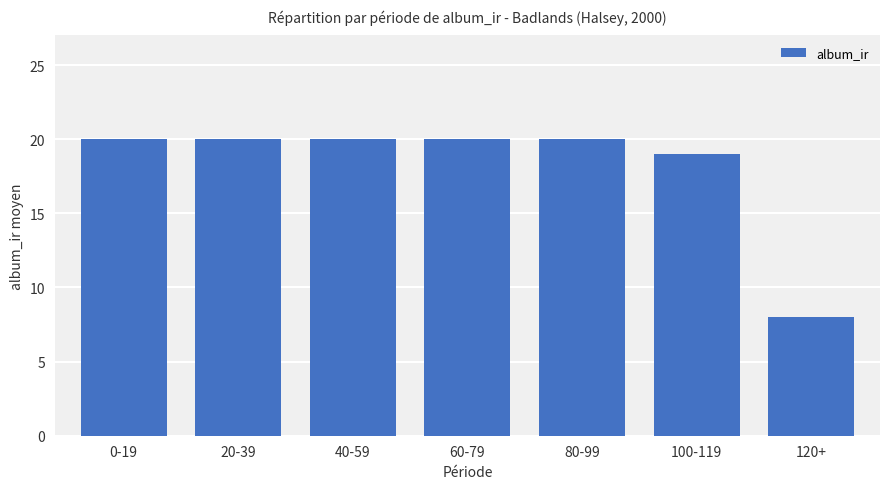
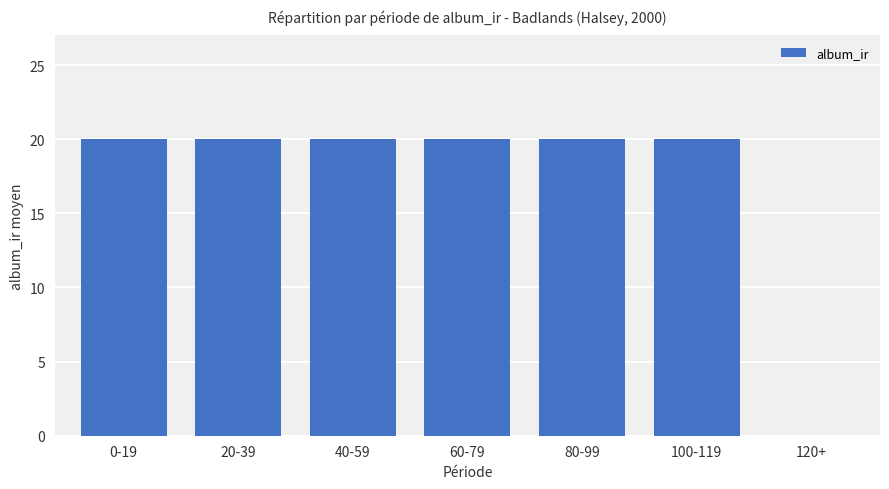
  {
    "0-19": 20,
    "20-39": 20,
    "40-59": 20,
    "60-79": 20,
    "80-99": 20,
-   "100-119": 19,
-   "120+": 8
+   "100-119": 20,
+   "120+": 0
  }
